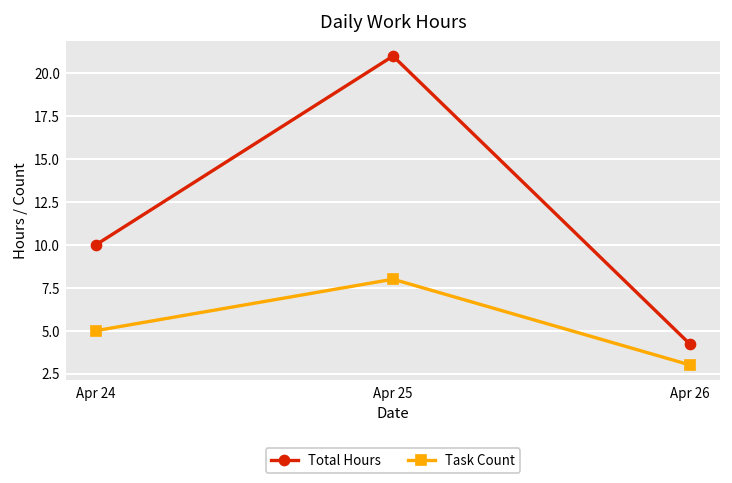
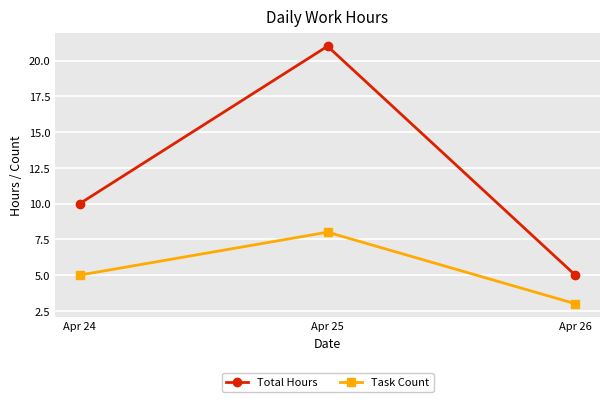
  {
    "Total Hours": {
      "Apr 24": 10.0,
      "Apr 25": 21.0,
-     "Apr 26": 4.2
+     "Apr 26": 5.0
    },
    "Task Count": {
      "Apr 24": 5.0,
      "Apr 25": 8.0,
      "Apr 26": 3.0
    }
  }
